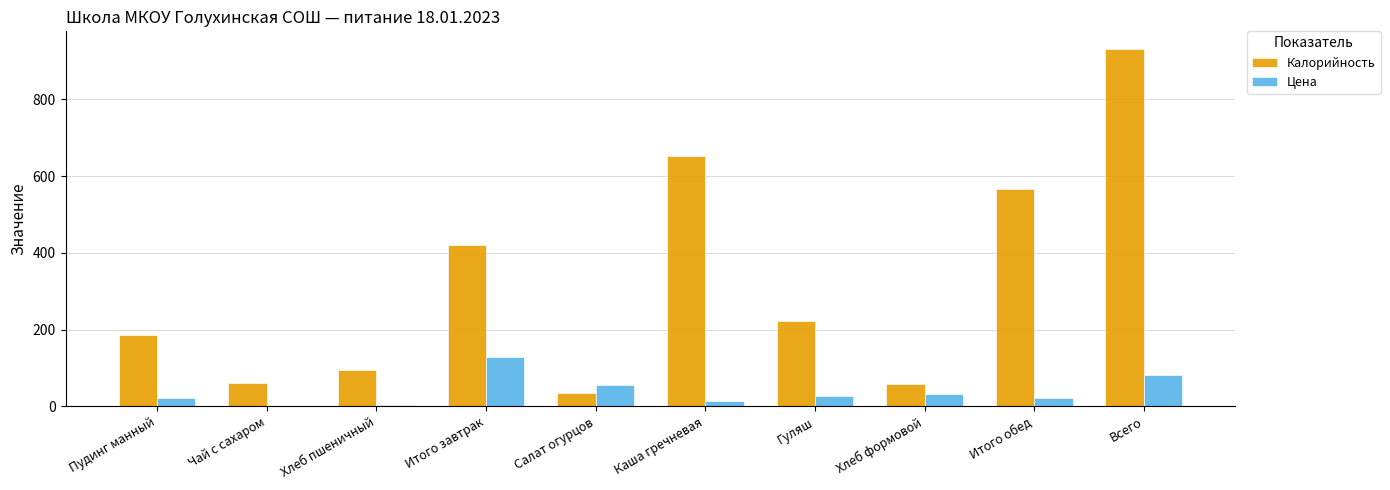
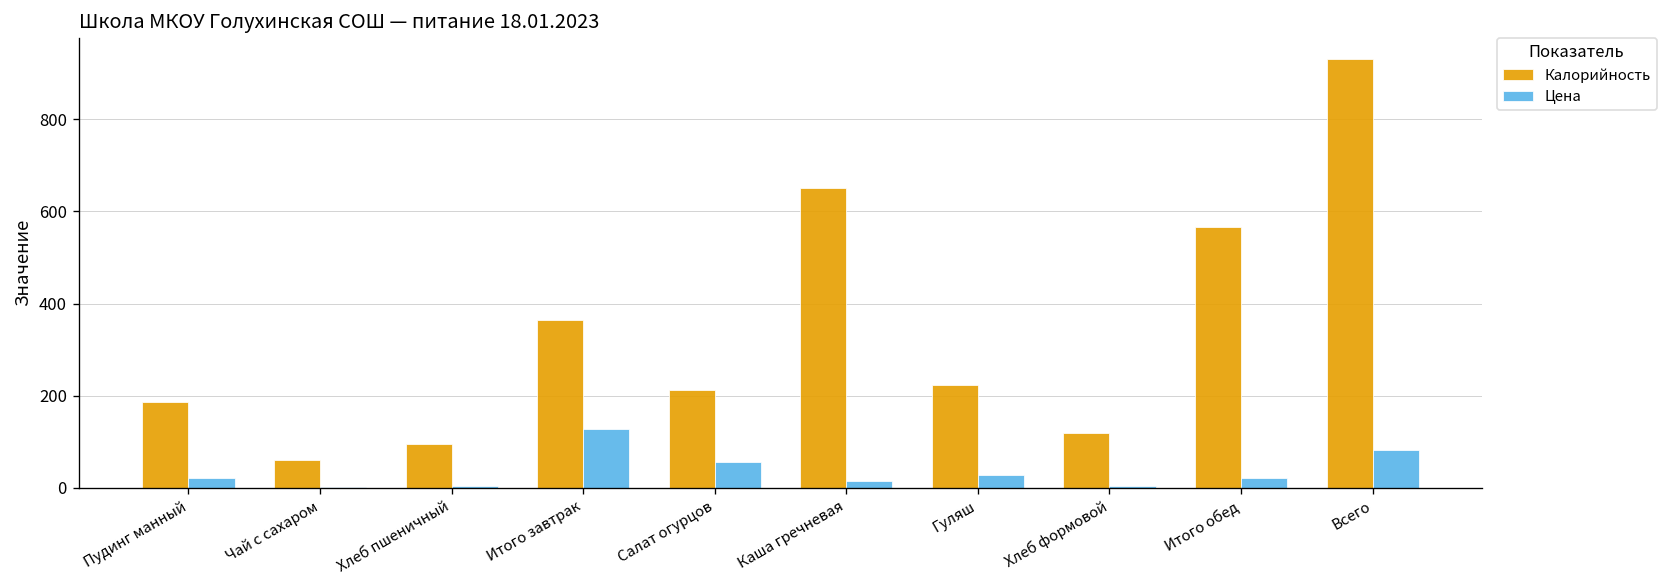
  {
    "Калорийность": {
      "Пудинг манный": 190,
      "Чай с сахаром": 60,
      "Хлеб пшеничный": 100,
-     "Итого завтрак": 420,
-     "Салат огурцов": 30,
+     "Итого завтрак": 370,
+     "Салат огурцов": 210,
      "Каша гречневая": 650,
      "Гуляш": 220,
-     "Хлеб формовой": 60,
+     "Хлеб формовой": 120,
      "Итого обед": 570,
      "Всего": 930
    },
    "Цена": {
      "Пудинг манный": 20,
      "Итого завтрак": 130,
      "Салат огурцов": 60,
      "Каша гречневая": 10,
      "Гуляш": 30,
-     "Хлеб формовой": 30,
+     "Хлеб формовой": 0,
      "Итого обед": 20,
      "Всего": 80
    }
  }
